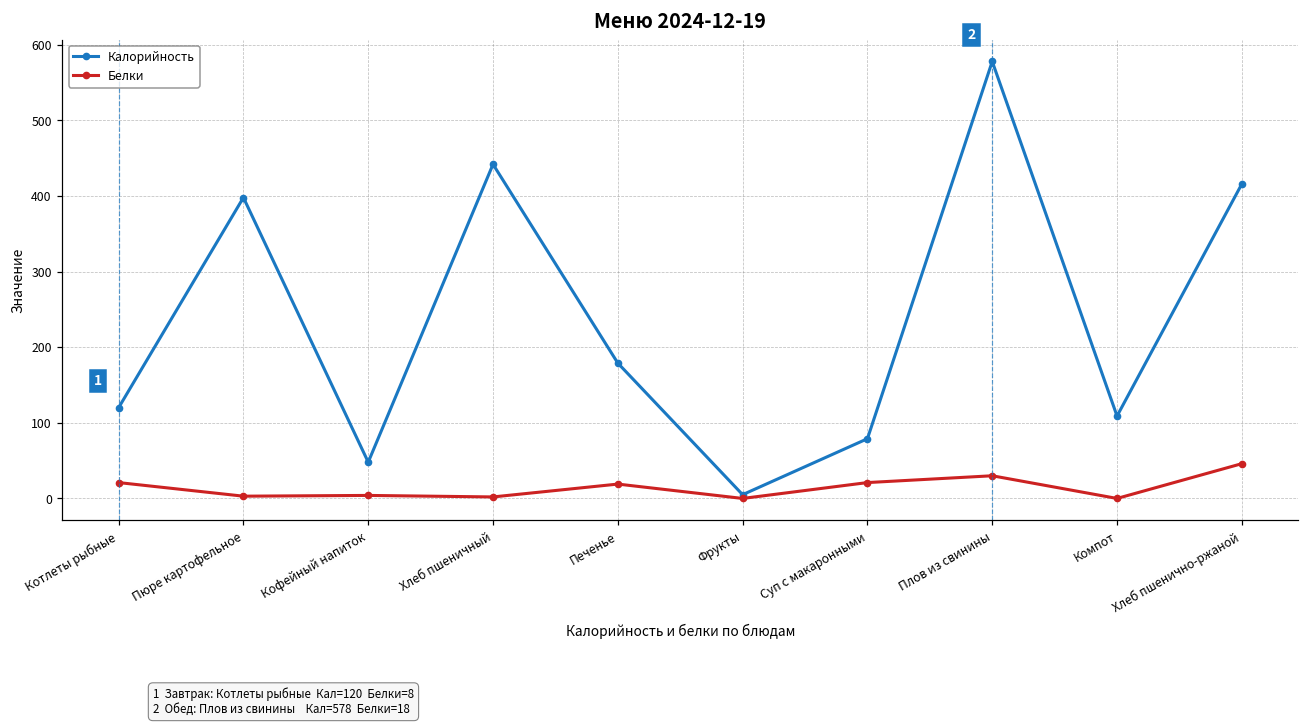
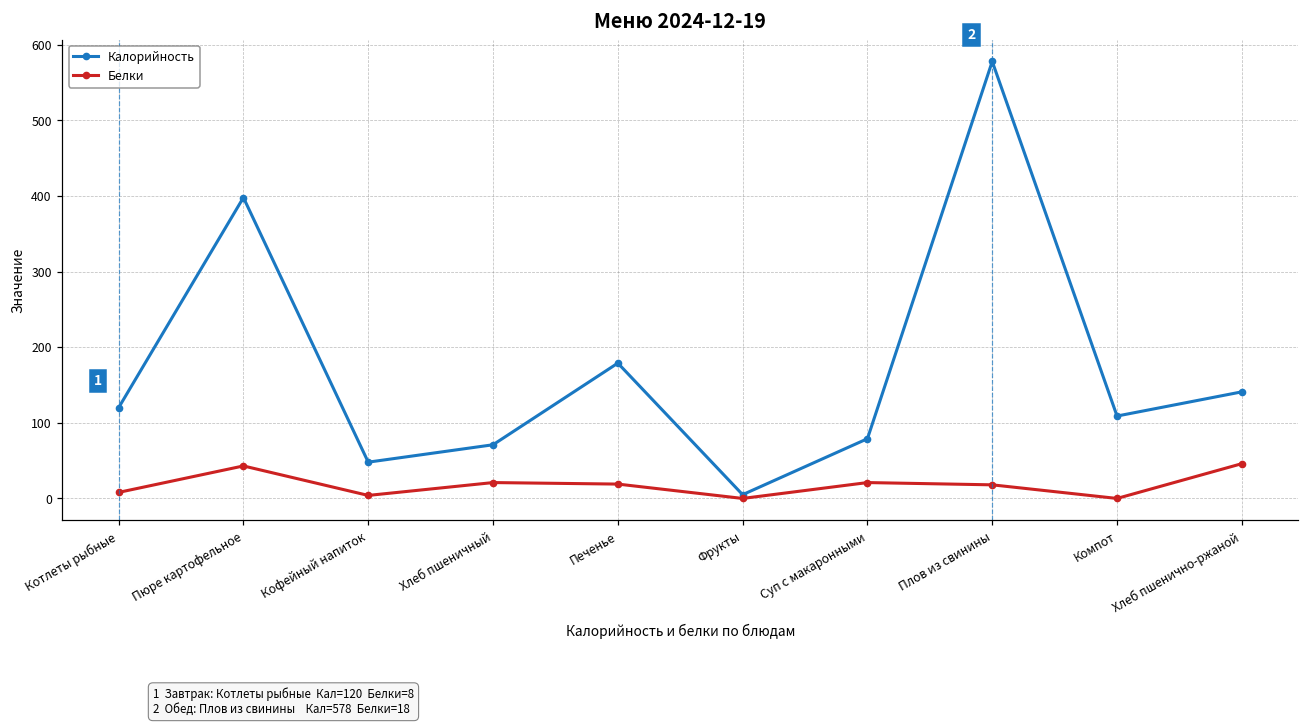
  {
    "Калорийность": {
      "Пюре картофельное": 400,
      "Кофейный напиток": 50,
-     "Хлеб пшеничный": 440,
+     "Хлеб пшеничный": 70,
      "Печенье": 180,
      "Фрукты": 10,
      "Суп с макаронными": 80,
      "Компот": 110,
-     "Хлеб пшенично-ржаной": 420
+     "Хлеб пшенично-ржаной": 140
    },
    "Белки": {
-     "Котлеты рыбные": 20,
-     "Пюре картофельное": 0,
+     "Котлеты рыбные": 10,
+     "Пюре картофельное": 40,
      "Кофейный напиток": 0,
-     "Хлеб пшеничный": 0,
+     "Хлеб пшеничный": 20,
      "Печенье": 20,
      "Фрукты": 0,
      "Суп с макаронными": 20,
-     "Плов из свинины": 30,
+     "Плов из свинины": 20,
      "Компот": 0,
      "Хлеб пшенично-ржаной": 50
    }
  }
